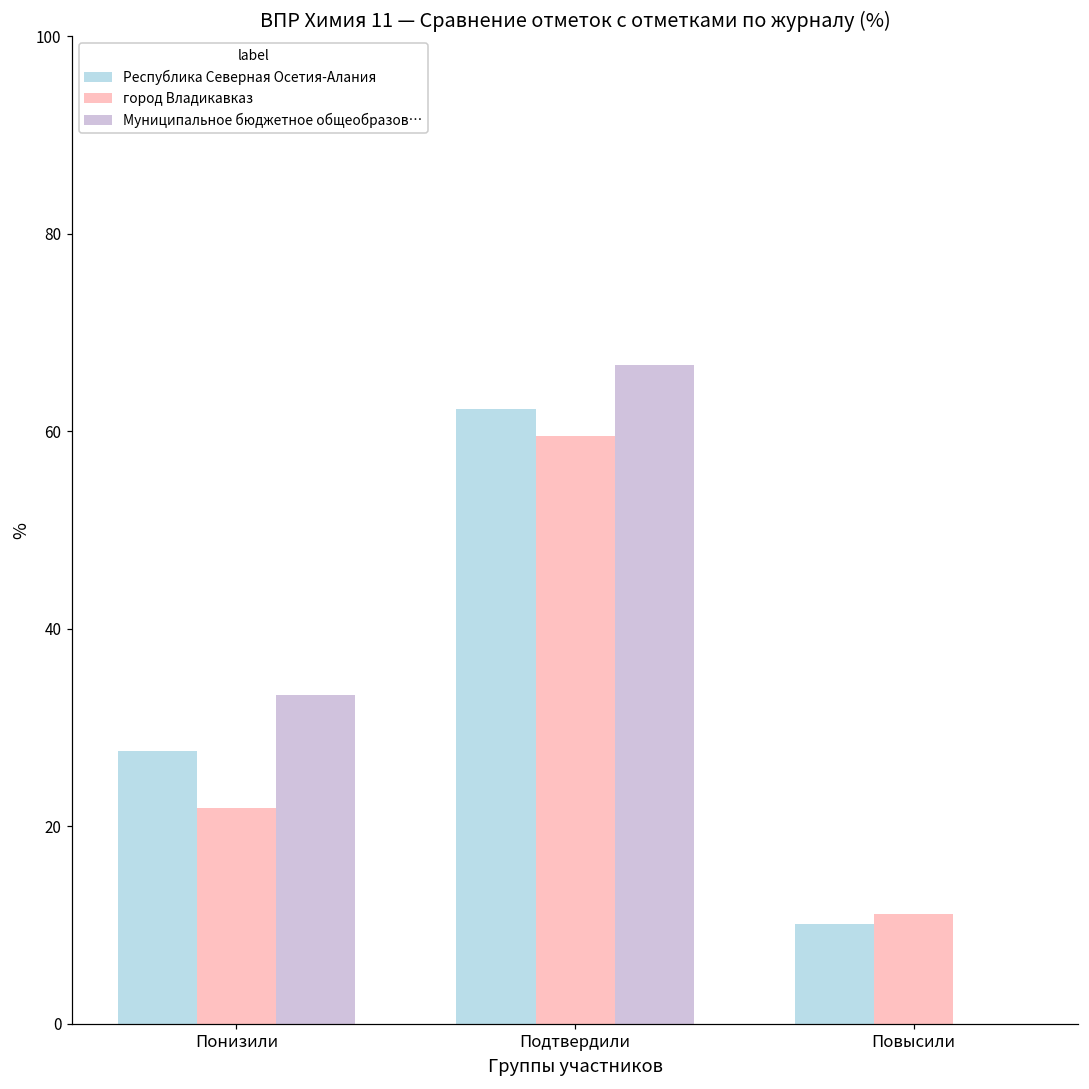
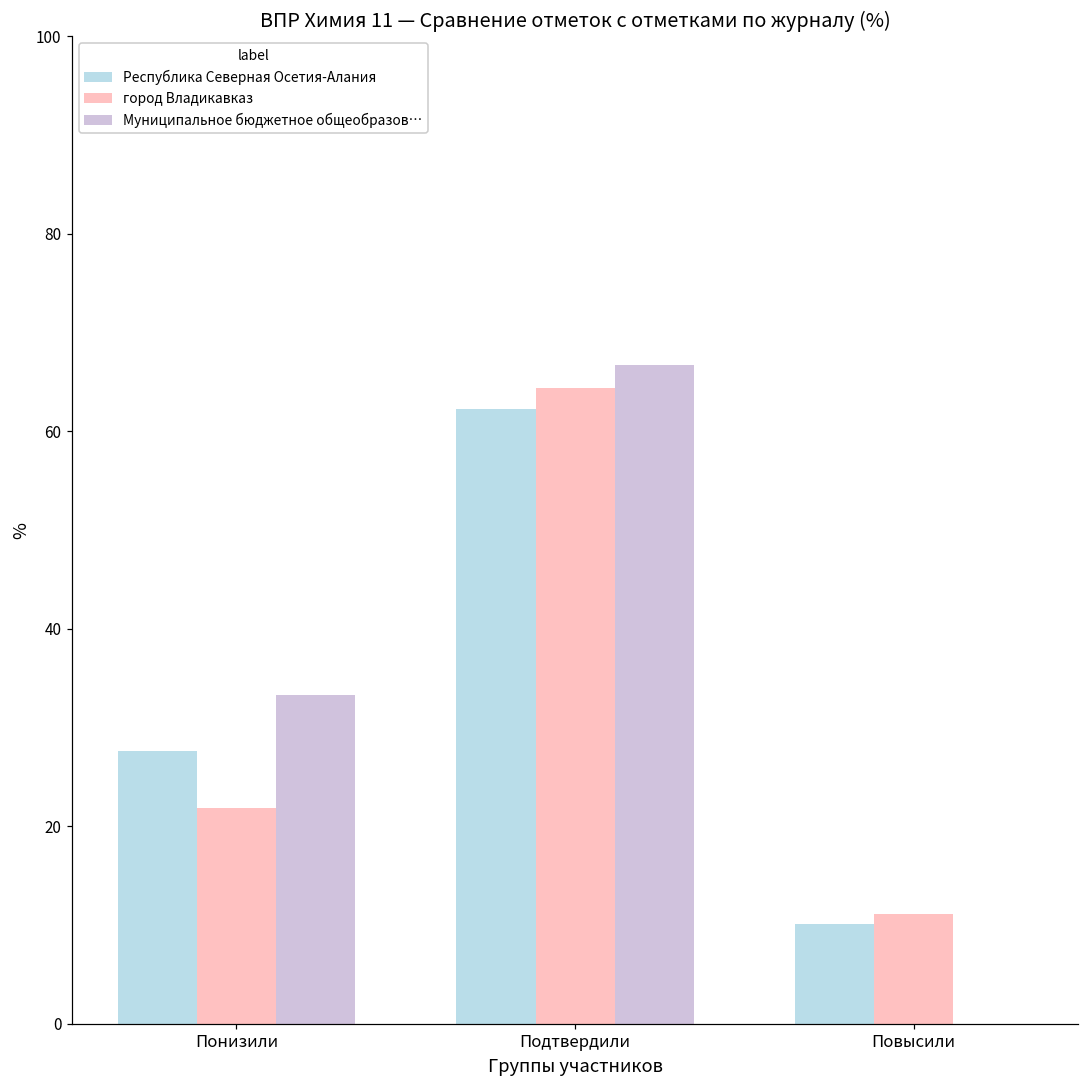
  {
    "город Владикавказ": {
      "Понизили": 22,
-     "Подтвердили": 60,
+     "Подтвердили": 64,
      "Повысили": 11
    }
  }
